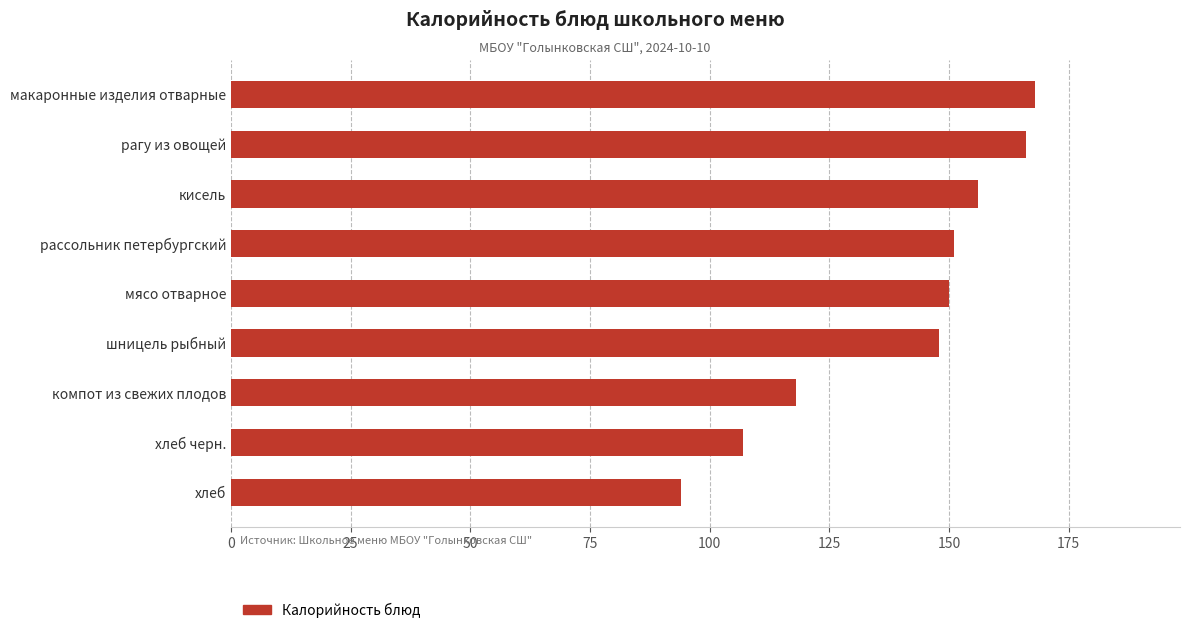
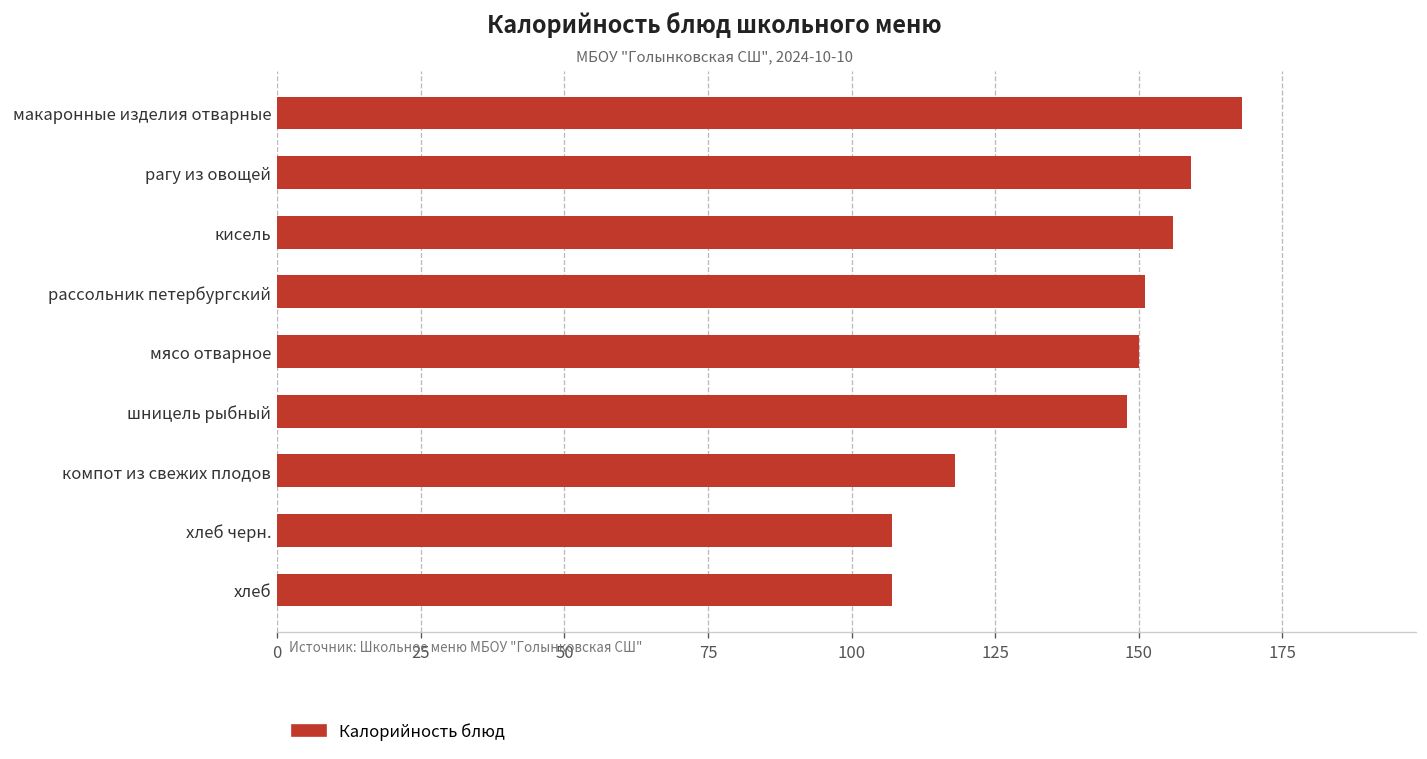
  {
    "макаронные изделия отварные": 168,
-   "рагу из овощей": 166,
+   "рагу из овощей": 159,
    "кисель": 156,
    "рассольник петербургский": 151,
    "мясо отварное": 150,
    "шницель рыбный": 148,
    "компот из свежих плодов": 118,
    "хлеб черн.": 107,
-   "хлеб": 94
+   "хлеб": 107
  }
